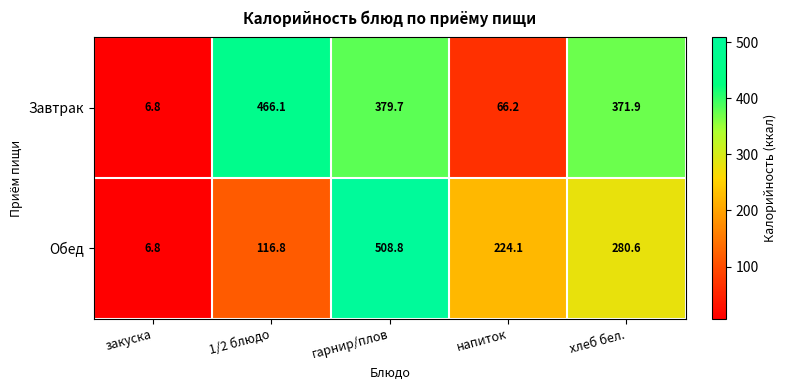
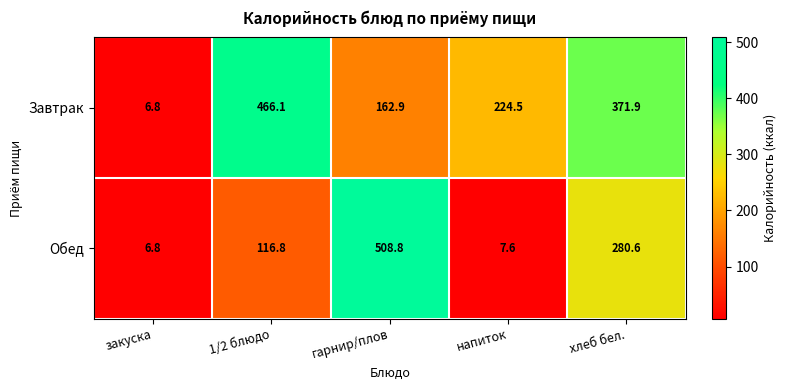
  {
    "Завтрак": {
      "закуска": 6.8,
      "1/2 блюдо": 466.1,
-     "гарнир/плов": 379.7,
-     "напиток": 66.2,
+     "гарнир/плов": 162.9,
+     "напиток": 224.5,
      "хлеб бел.": 371.9
    },
    "Обед": {
      "закуска": 6.8,
      "1/2 блюдо": 116.8,
      "гарнир/плов": 508.8,
-     "напиток": 224.1,
+     "напиток": 7.6,
      "хлеб бел.": 280.6
    }
  }
